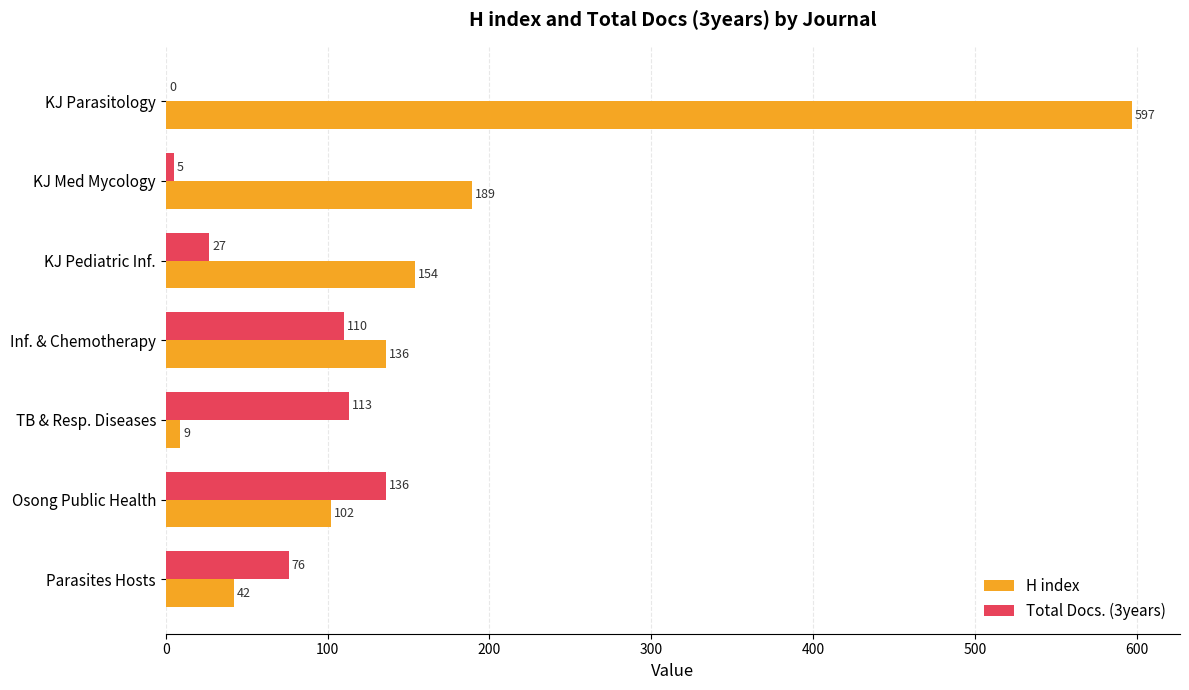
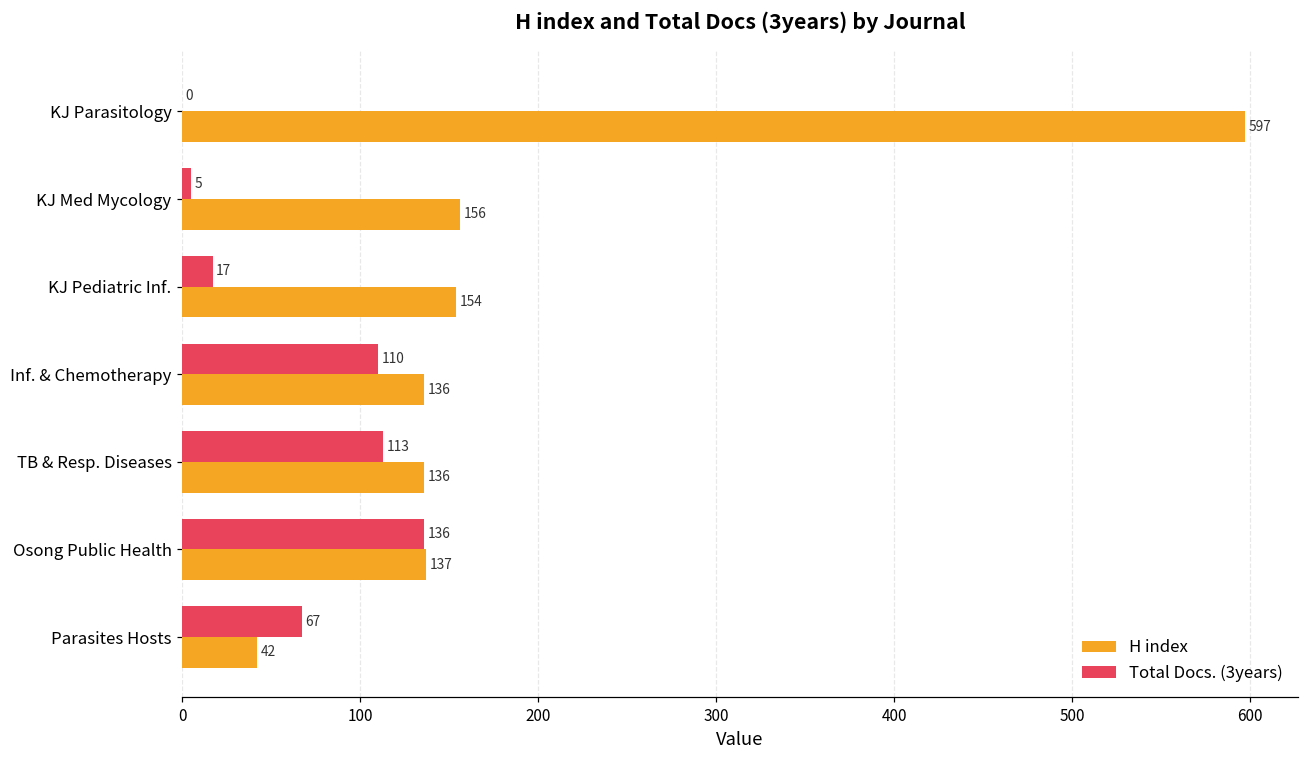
  {
    "H index": {
      "KJ Parasitology": 597,
-     "KJ Med Mycology": 189,
+     "KJ Med Mycology": 156,
      "KJ Pediatric Inf.": 154,
      "Inf. & Chemotherapy": 136,
-     "TB & Resp. Diseases": 9,
-     "Osong Public Health": 102,
+     "TB & Resp. Diseases": 136,
+     "Osong Public Health": 137,
      "Parasites Hosts": 42
    },
    "Total Docs. (3years)": {
      "KJ Parasitology": 0,
      "KJ Med Mycology": 5,
-     "KJ Pediatric Inf.": 27,
+     "KJ Pediatric Inf.": 17,
      "Inf. & Chemotherapy": 110,
      "TB & Resp. Diseases": 113,
      "Osong Public Health": 136,
-     "Parasites Hosts": 76
+     "Parasites Hosts": 67
    }
  }
